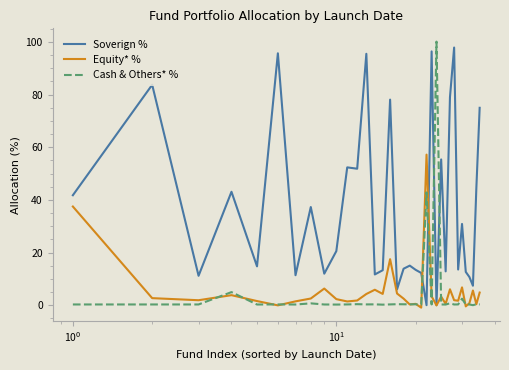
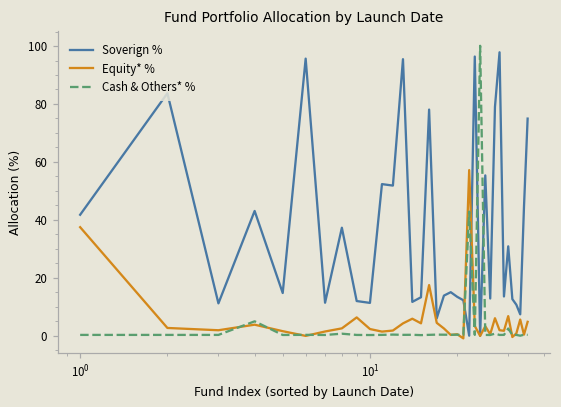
  {
    "Soverign %": {
      "10^0": 42,
-     "10^1": 21
+     "10^1": 11
    },
    "Equity* %": {
      "10^0": 37,
      "10^1": 2
    },
    "Cash & Others* %": {
      "10^0": 0,
      "10^1": 0
    }
  }
